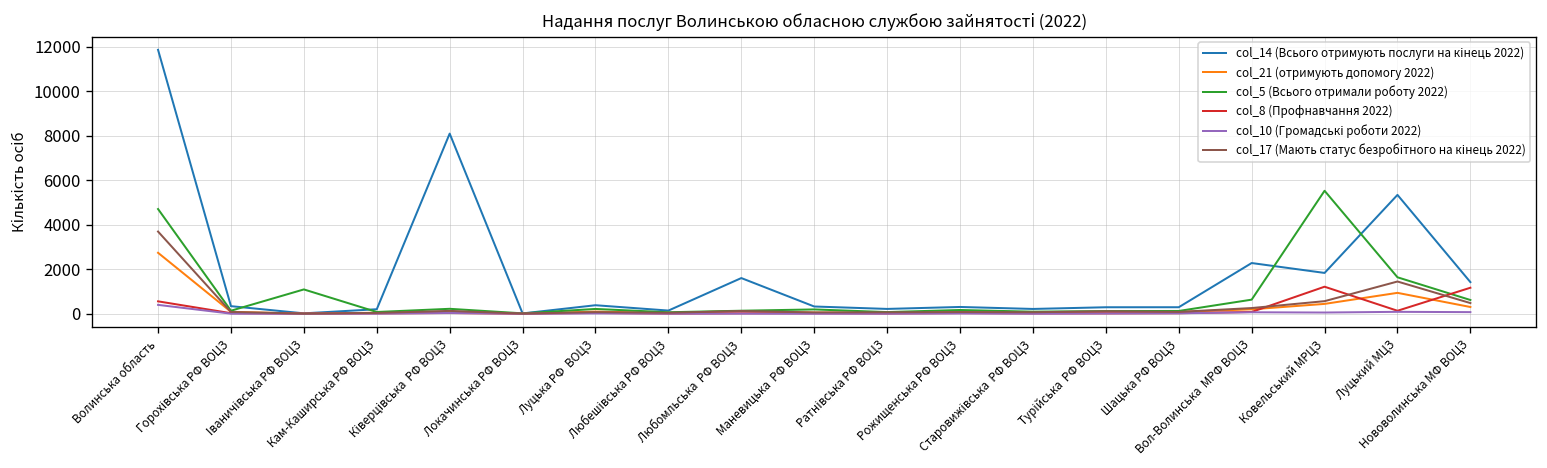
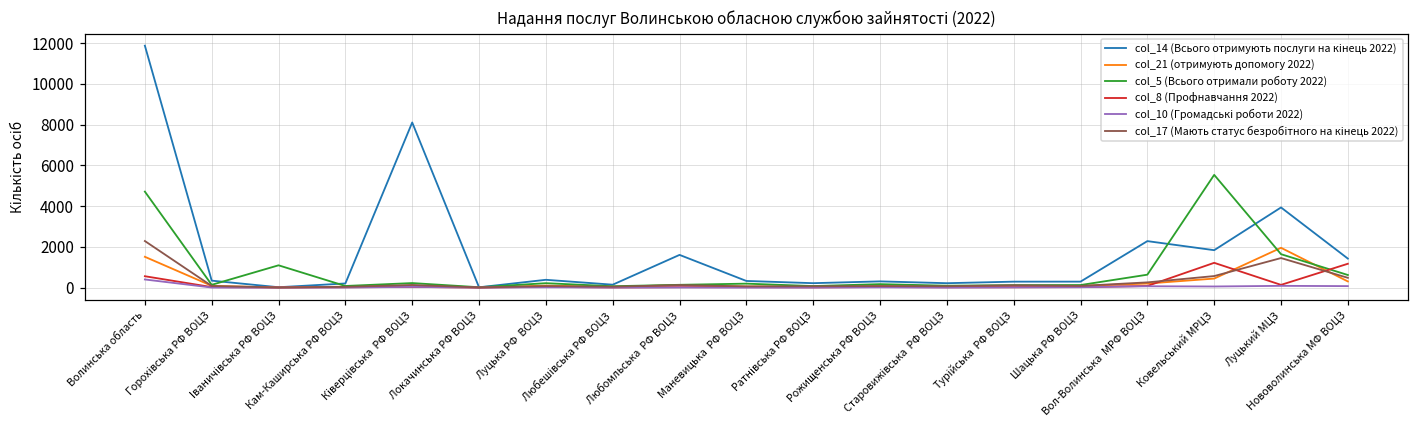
  {
    "col_14 (Всього отримують послуги на кінець 2022)": {
      "Волинська область": 11900,
      "Горохівська РФ ВОЦЗ": 300,
      "Ківерцівська РФ ВОЦЗ": 8100,
      "Луцька РФ ВОЦЗ": 400,
      "Любомльська РФ ВОЦЗ": 1600,
      "Ратнівська РФ ВОЦЗ": 200,
      "Турійська РФ ВОЦЗ": 300,
      "Шацька РФ ВОЦЗ": 300,
      "Вол-Волинська МРФ ВОЦЗ": 2300,
      "Ковельський МРЦЗ": 1800,
-     "Луцький МЦЗ": 5300,
+     "Луцький МЦЗ": 3900,
      "Нововолинська МФ ВОЦЗ": 1400
    },
    "col_21 (отримують допомогу 2022)": {
-     "Волинська область": 2700,
-     "Луцький МЦЗ": 900,
+     "Волинська область": 1500,
+     "Луцький МЦЗ": 2000,
      "Нововолинська МФ ВОЦЗ": 300
    },
    "col_5 (Всього отримали роботу 2022)": {
      "Волинська область": 4700,
      "Іваничівська РФ ВОЦЗ": 1100,
      "Вол-Волинська МРФ ВОЦЗ": 600,
      "Ковельський МРЦЗ": 5500,
      "Луцький МЦЗ": 1600,
      "Нововолинська МФ ВОЦЗ": 600
    },
    "col_8 (Профнавчання 2022)": {
      "Волинська область": 600,
      "Ковельський МРЦЗ": 1200,
      "Нововолинська МФ ВОЦЗ": 1200
    },
    "col_10 (Громадські роботи 2022)": {
      "Волинська область": 400,
      "Ковельський МРЦЗ": 100,
      "Нововолинська МФ ВОЦЗ": 100
    },
    "col_17 (Мають статус безробітного на кінець 2022)": {
-     "Волинська область": 3700,
+     "Волинська область": 2300,
      "Луцький МЦЗ": 1400,
      "Нововолинська МФ ВОЦЗ": 500
    }
  }
